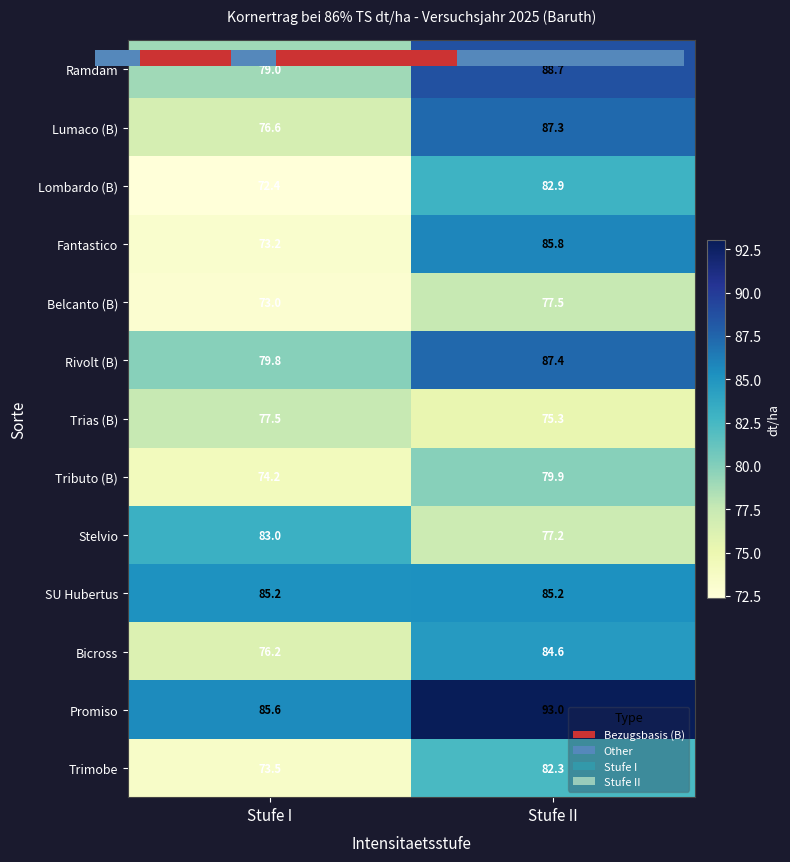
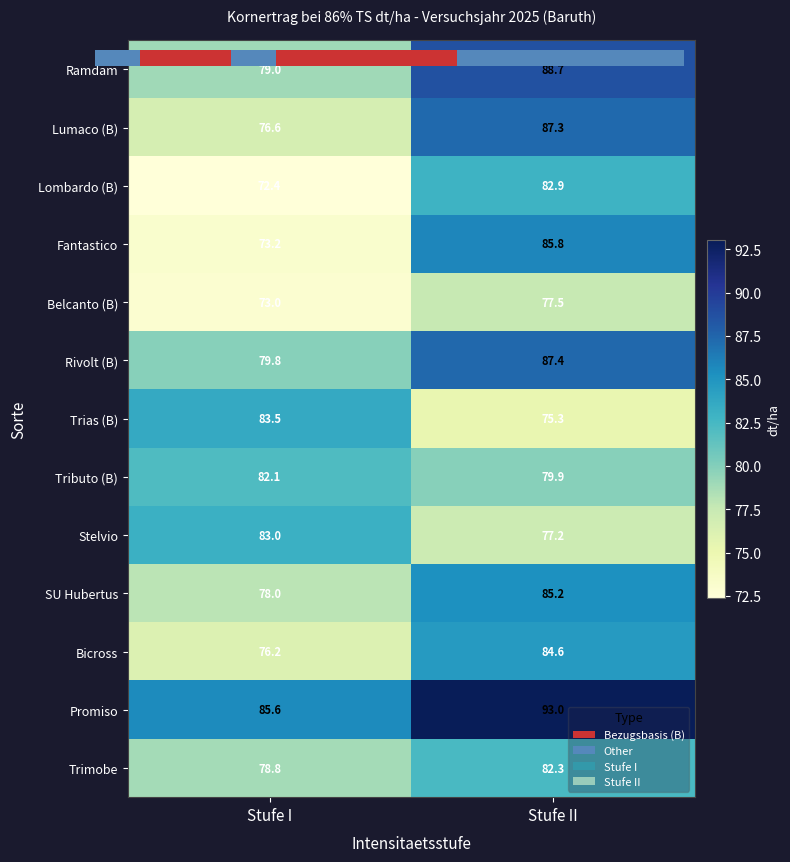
  {
    "Kornertrag bei 86% TS dt/ha - Versuchsjahr 2025 (Baruth)": {
      "Ramdam": {
        "Stufe I": 79.0,
        "Stufe II": 88.7
      },
      "Lumaco (B)": {
        "Stufe I": 76.6,
        "Stufe II": 87.3
      },
      "Lombardo (B)": {
        "Stufe II": 82.9
      },
      "Fantastico": {
        "Stufe I": 73.2,
        "Stufe II": 85.8
      },
      "Belcanto (B)": {
        "Stufe II": 77.5
      },
      "Rivolt (B)": {
        "Stufe I": 79.8,
        "Stufe II": 87.4
      },
      "Trias (B)": {
-       "Stufe I": 77.5,
+       "Stufe I": 83.5,
        "Stufe II": 75.3
      },
      "Tributo (B)": {
-       "Stufe I": 74.2,
+       "Stufe I": 82.1,
        "Stufe II": 79.9
      },
      "Stelvio": {
        "Stufe I": 83.0,
        "Stufe II": 77.2
      },
      "SU Hubertus": {
-       "Stufe I": 85.2,
+       "Stufe I": 78.0,
        "Stufe II": 85.2
      },
      "Bicross": {
        "Stufe I": 76.2,
        "Stufe II": 84.6
      },
      "Promiso": {
        "Stufe I": 85.6,
        "Stufe II": 93.0
      },
      "Trimobe": {
-       "Stufe I": 73.5,
+       "Stufe I": 78.8,
        "Stufe II": 82.3
      }
    }
  }
